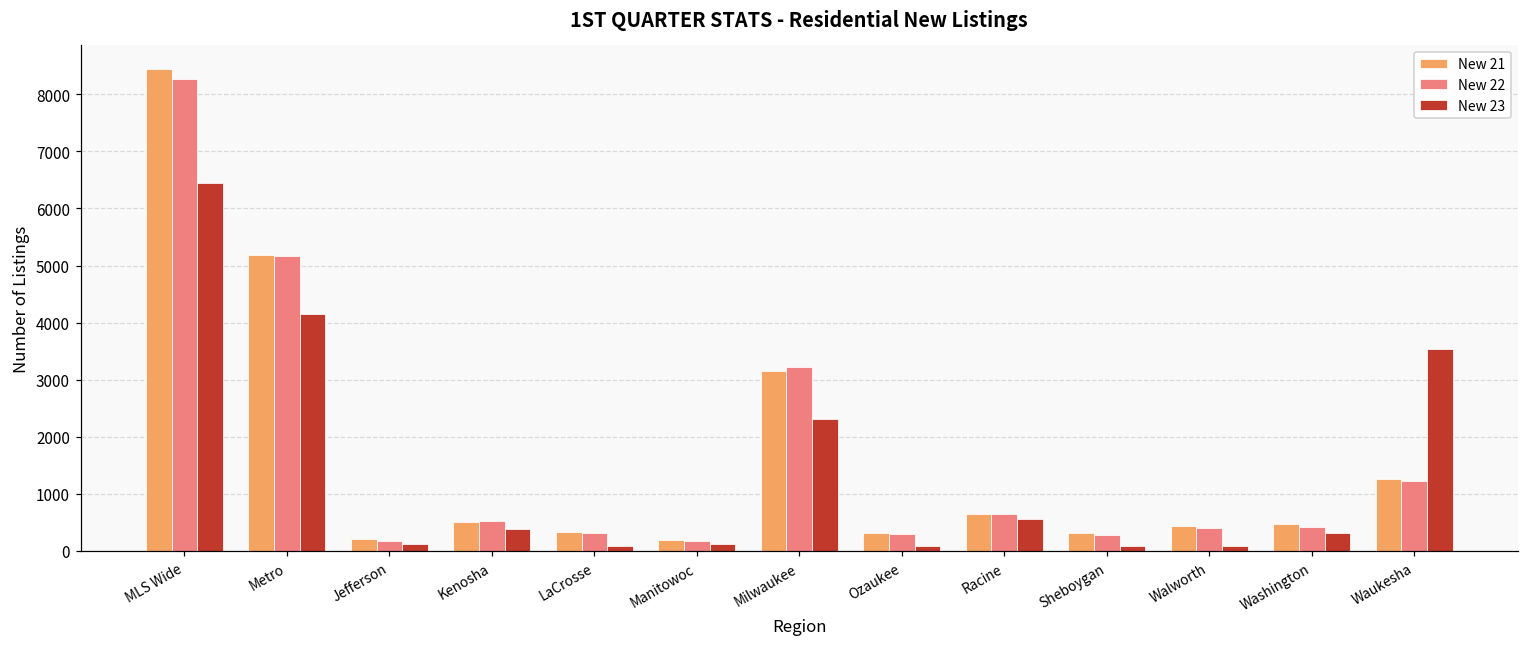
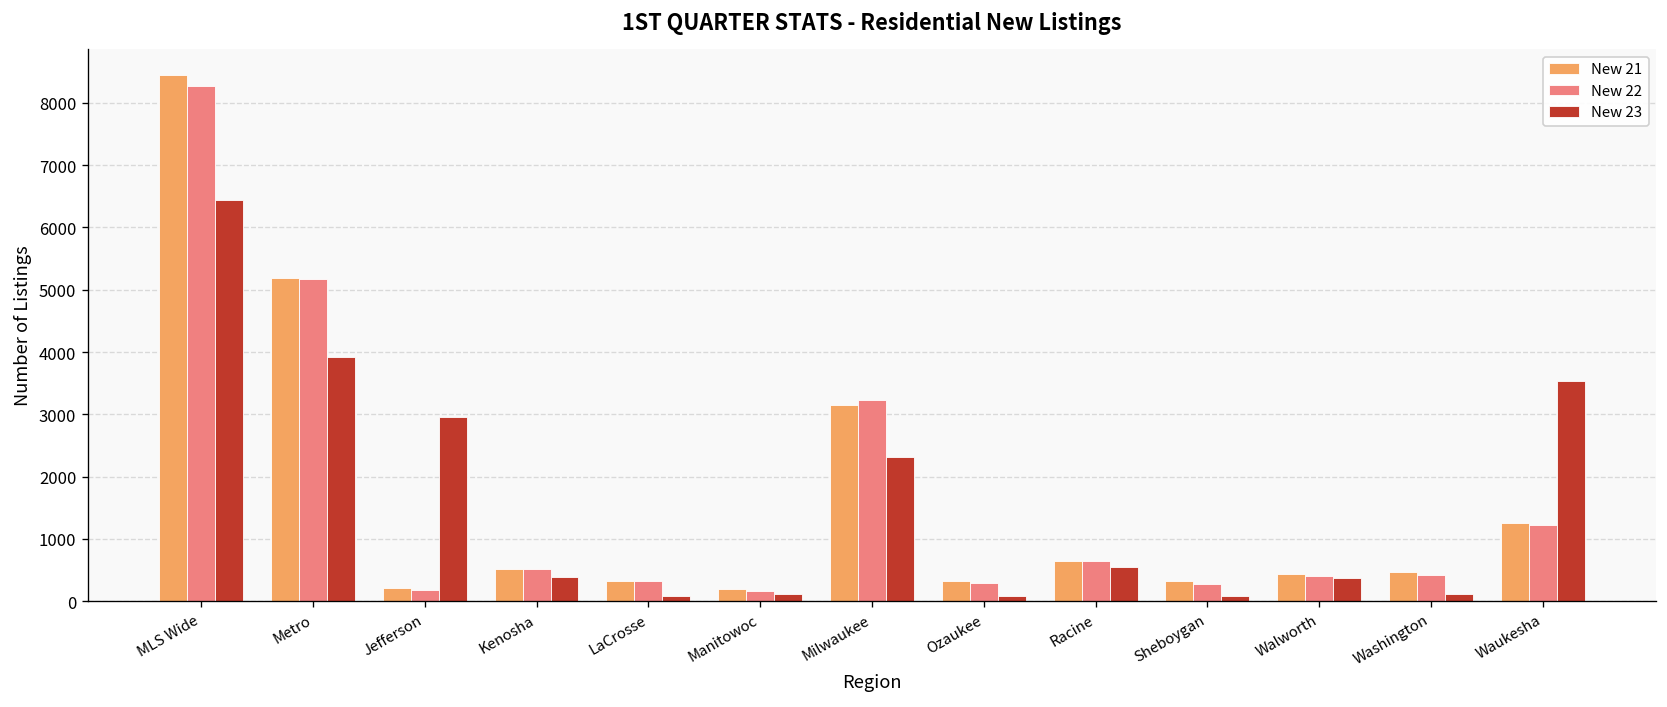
  {
    "New 23": {
      "MLS Wide": 6400,
-     "Metro": 4100,
-     "Jefferson": 100,
+     "Metro": 3900,
+     "Jefferson": 3000,
      "Kenosha": 400,
      "LaCrosse": 100,
      "Manitowoc": 100,
      "Milwaukee": 2300,
      "Ozaukee": 100,
      "Racine": 600,
      "Sheboygan": 100,
-     "Walworth": 100,
-     "Washington": 300,
+     "Walworth": 400,
+     "Washington": 100,
      "Waukesha": 3500
    }
  }
